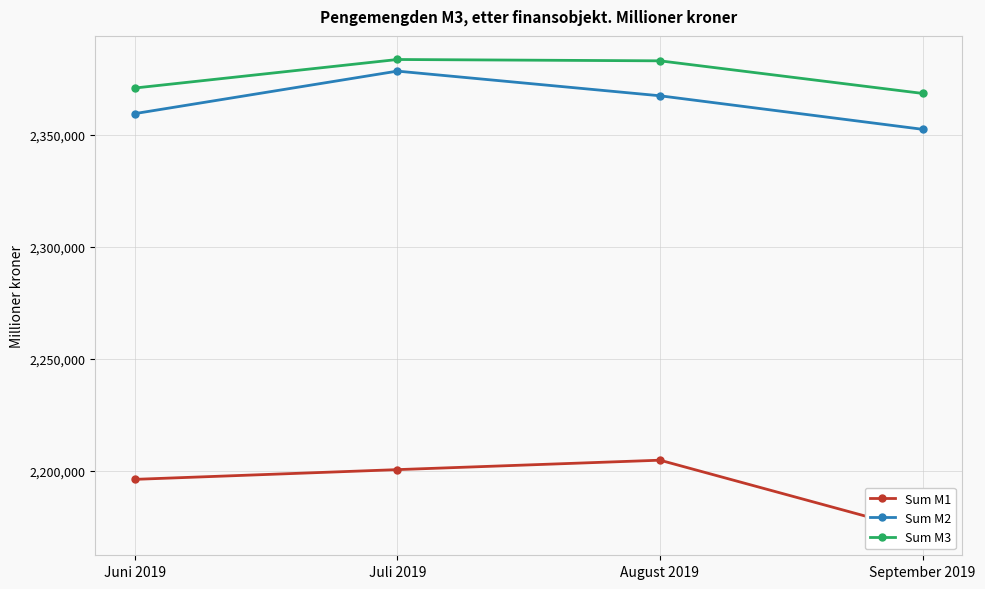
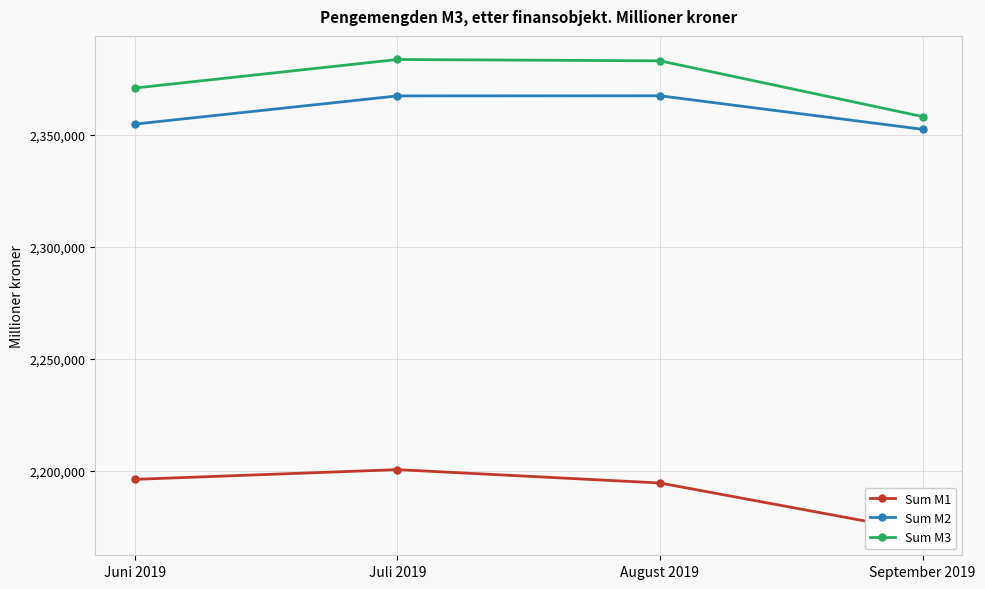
  {
    "Sum M1": {
      "Juni 2019": "2,196,000",
      "Juli 2019": "2,200,000",
-     "August 2019": "2,205,000"
+     "August 2019": "2,194,000"
    },
    "Sum M2": {
-     "Juni 2019": "2,359,000",
-     "Juli 2019": "2,378,000",
+     "Juni 2019": "2,355,000",
+     "Juli 2019": "2,367,000",
      "August 2019": "2,367,000",
      "September 2019": "2,352,000"
    },
    "Sum M3": {
      "Juni 2019": "2,371,000",
      "Juli 2019": "2,384,000",
      "August 2019": "2,383,000",
-     "September 2019": "2,369,000"
+     "September 2019": "2,358,000"
    }
  }
